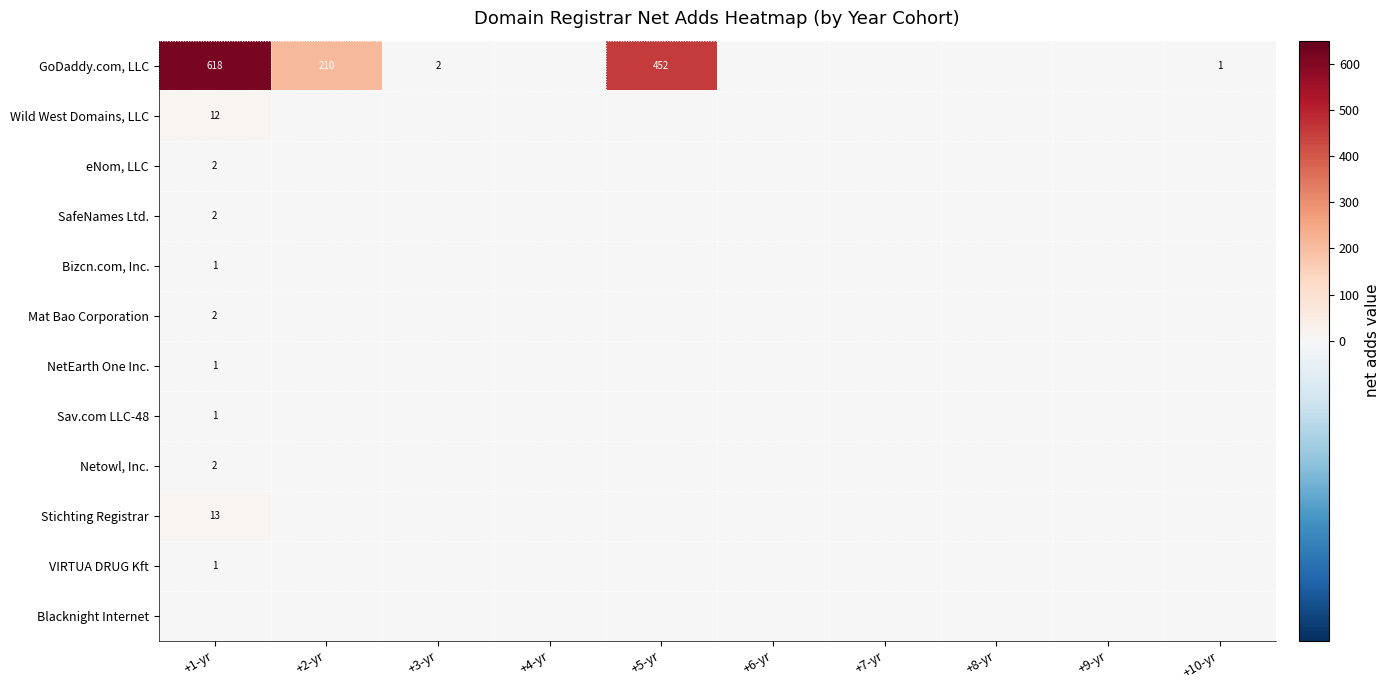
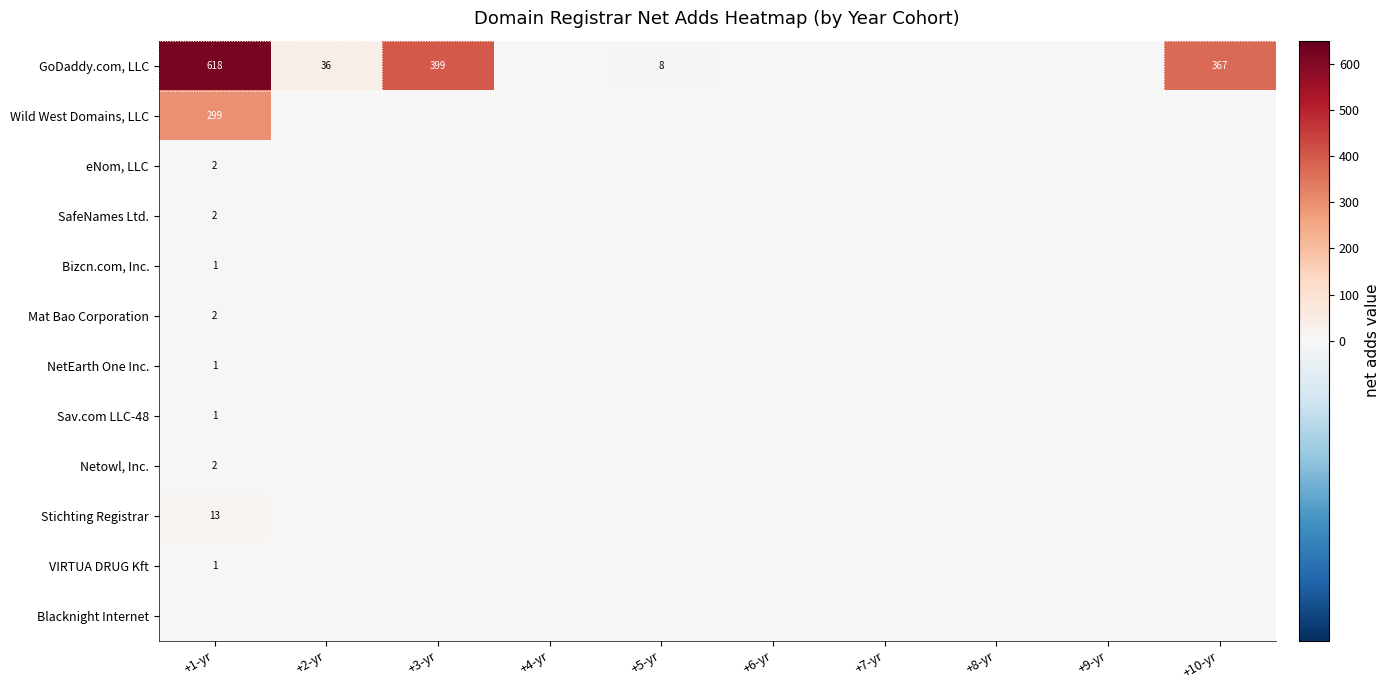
  {
    "GoDaddy.com, LLC": {
      "+1-yr": 618,
-     "+2-yr": 210,
-     "+3-yr": 2,
-     "+5-yr": 452,
-     "+10-yr": 1
+     "+2-yr": 36,
+     "+3-yr": 399,
+     "+5-yr": 8,
+     "+10-yr": 367
    },
    "Wild West Domains, LLC": {
-     "+1-yr": 12
+     "+1-yr": 299
    },
    "eNom, LLC": {
      "+1-yr": 2
    },
    "SafeNames Ltd.": {
      "+1-yr": 2
    },
    "Bizcn.com, Inc.": {
      "+1-yr": 1
    },
    "Mat Bao Corporation": {
      "+1-yr": 2
    },
    "NetEarth One Inc.": {
      "+1-yr": 1
    },
    "Sav.com LLC-48": {
      "+1-yr": 1
    },
    "Netowl, Inc.": {
      "+1-yr": 2
    },
    "Stichting Registrar": {
      "+1-yr": 13
    },
    "VIRTUA DRUG Kft": {
      "+1-yr": 1
    }
  }
